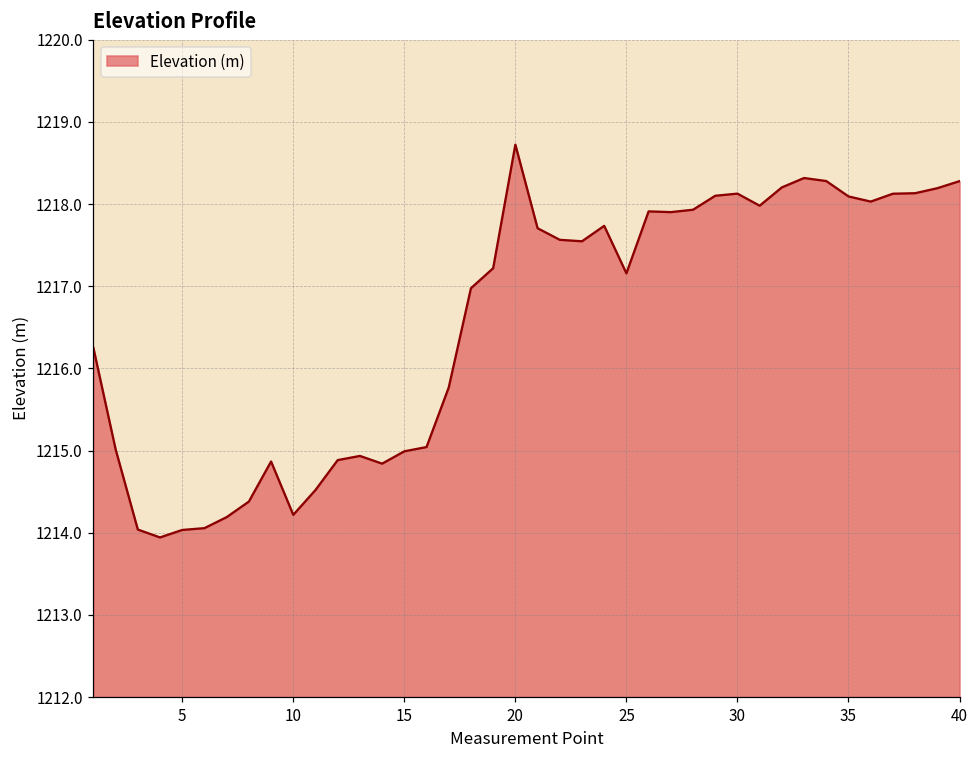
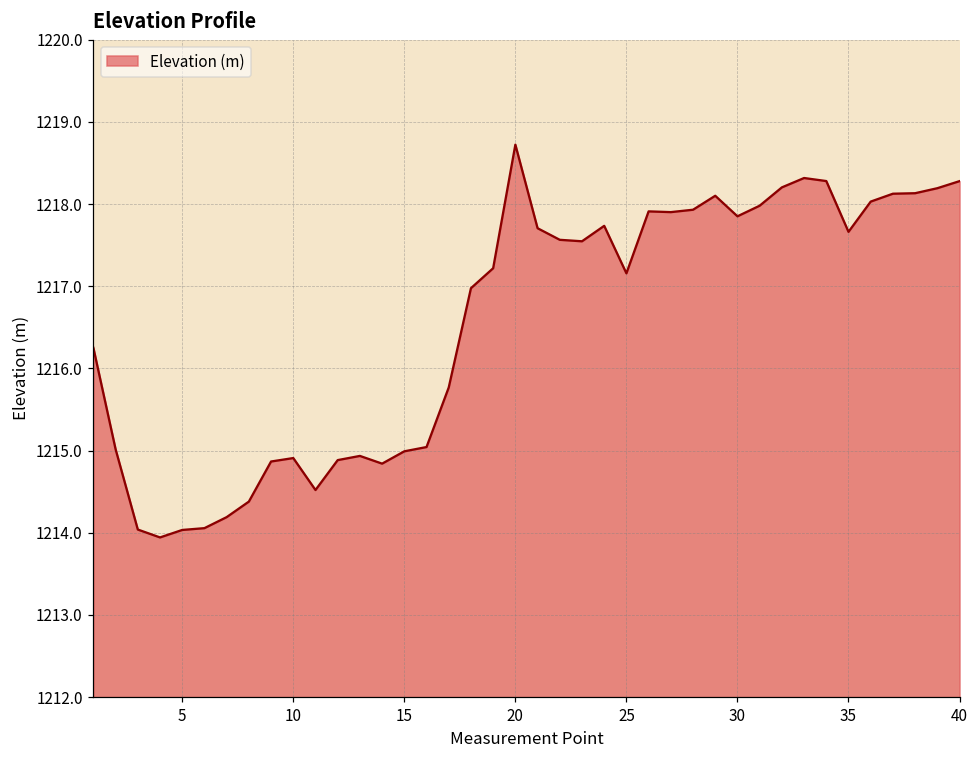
  {
    "5": 1214.0,
-   "10": 1214.2,
+   "10": 1214.9,
    "15": 1215.0,
    "20": 1218.7,
    "25": 1217.2,
-   "30": 1218.1,
-   "35": 1218.1,
+   "30": 1217.9,
+   "35": 1217.7,
    "40": 1218.3
  }
